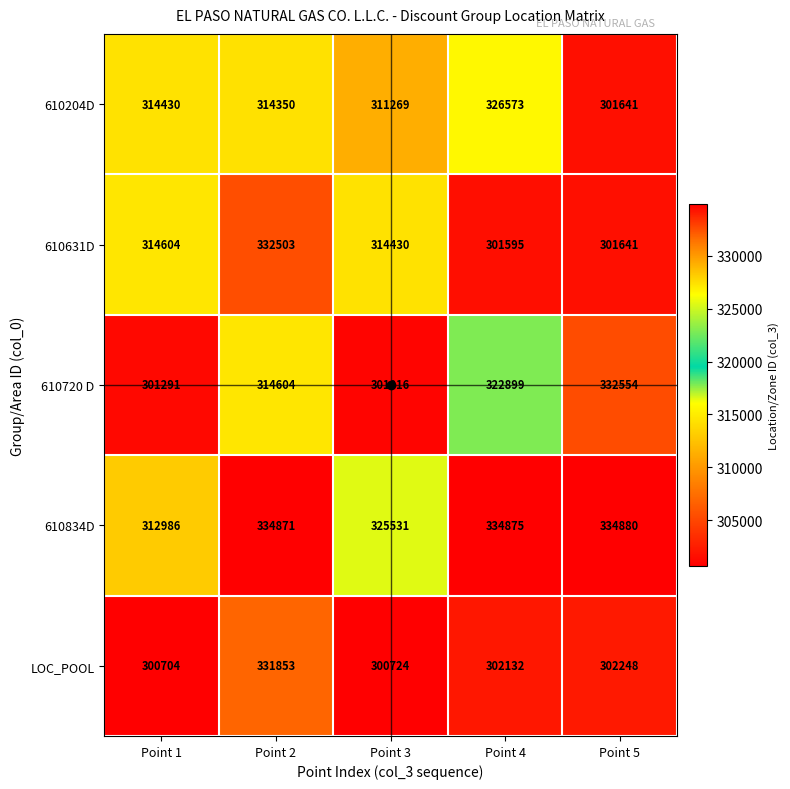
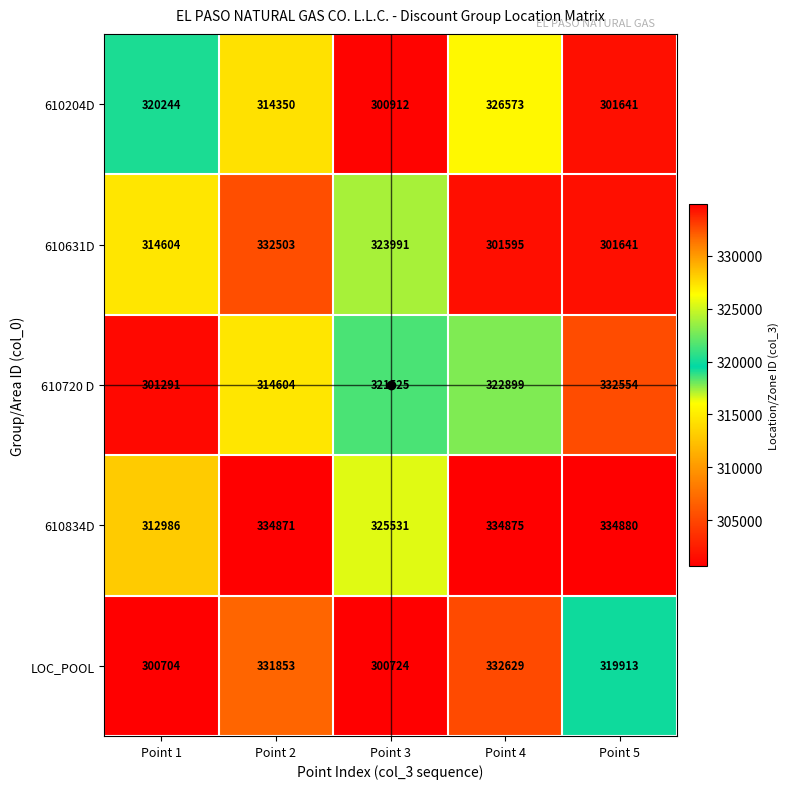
  {
    "610204D": {
-     "Point 1": 314430,
+     "Point 1": 320244,
      "Point 2": 314350,
-     "Point 3": 311269,
+     "Point 3": 300912,
      "Point 4": 326573,
      "Point 5": 301641
    },
    "610631D": {
      "Point 1": 314604,
      "Point 2": 332503,
-     "Point 3": 314430,
+     "Point 3": 323991,
      "Point 4": 301595,
      "Point 5": 301641
    },
    "610720 D": {
      "Point 1": 301291,
      "Point 2": 314604,
-     "Point 3": 301016,
+     "Point 3": 321525,
      "Point 4": 322899,
      "Point 5": 332554
    },
    "610834D": {
      "Point 1": 312986,
      "Point 2": 334871,
      "Point 3": 325531,
      "Point 4": 334875,
      "Point 5": 334880
    },
    "LOC_POOL": {
      "Point 1": 300704,
      "Point 2": 331853,
      "Point 3": 300724,
-     "Point 4": 302132,
-     "Point 5": 302248
+     "Point 4": 332629,
+     "Point 5": 319913
    }
  }
